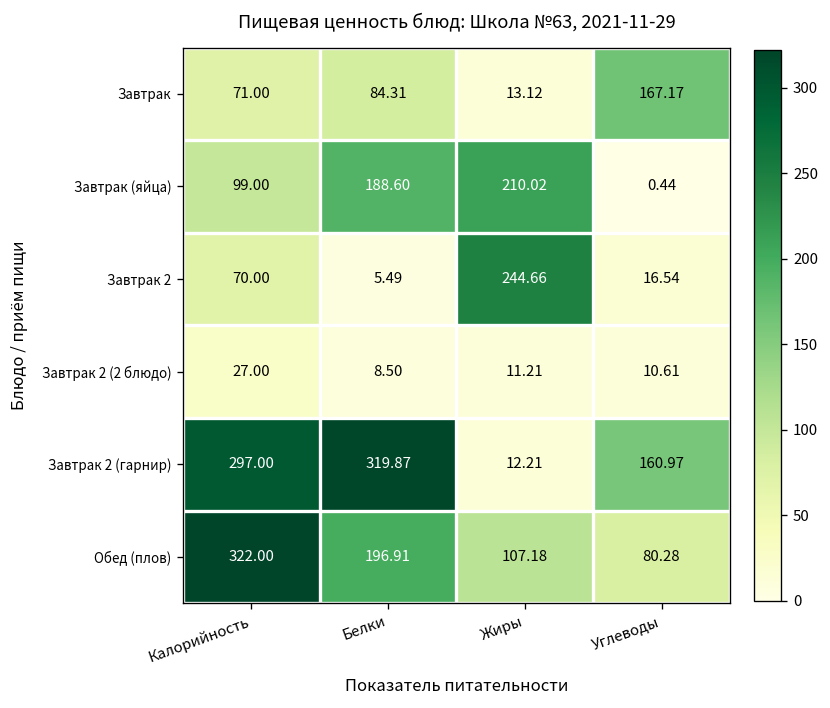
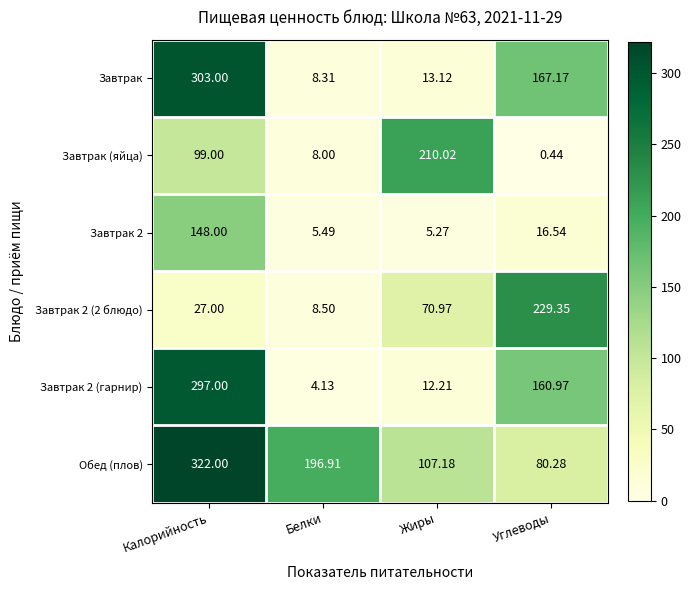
  {
    "Завтрак": {
-     "Калорийность": 71.00,
-     "Белки": 84.31,
+     "Калорийность": 303.00,
+     "Белки": 8.31,
      "Жиры": 13.12,
      "Углеводы": 167.17
    },
    "Завтрак (яйца)": {
      "Калорийность": 99.00,
-     "Белки": 188.60,
+     "Белки": 8.00,
      "Жиры": 210.02,
      "Углеводы": 0.44
    },
    "Завтрак 2": {
-     "Калорийность": 70.00,
+     "Калорийность": 148.00,
      "Белки": 5.49,
-     "Жиры": 244.66,
+     "Жиры": 5.27,
      "Углеводы": 16.54
    },
    "Завтрак 2 (2 блюдо)": {
      "Калорийность": 27.00,
      "Белки": 8.50,
-     "Жиры": 11.21,
-     "Углеводы": 10.61
+     "Жиры": 70.97,
+     "Углеводы": 229.35
    },
    "Завтрак 2 (гарнир)": {
      "Калорийность": 297.00,
-     "Белки": 319.87,
+     "Белки": 4.13,
      "Жиры": 12.21,
      "Углеводы": 160.97
    },
    "Обед (плов)": {
      "Калорийность": 322.00,
      "Белки": 196.91,
      "Жиры": 107.18,
      "Углеводы": 80.28
    }
  }
